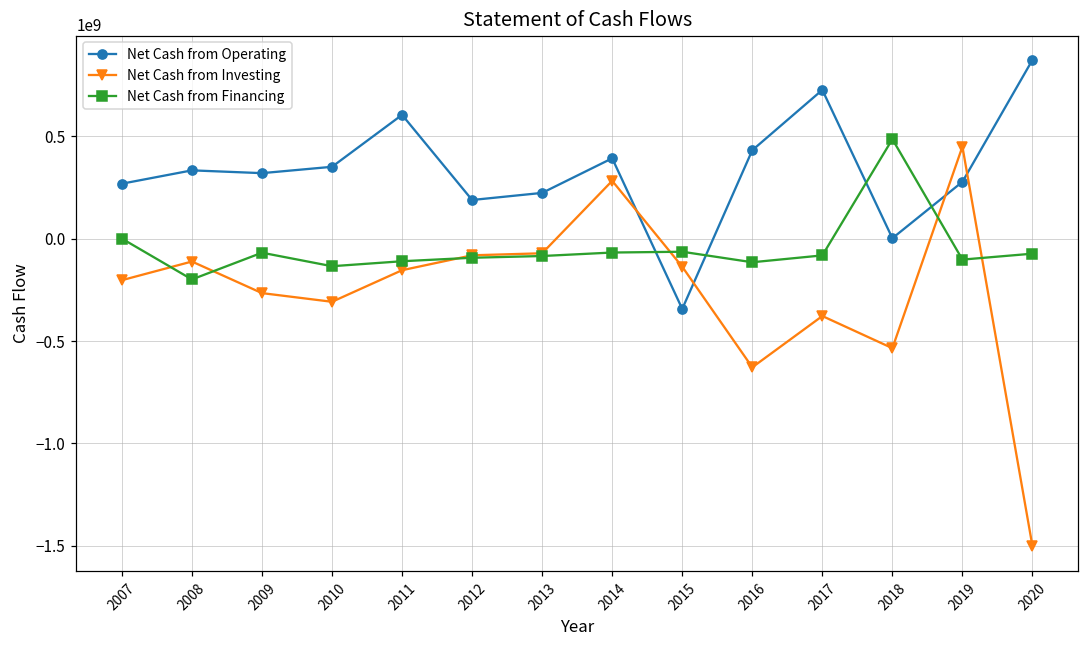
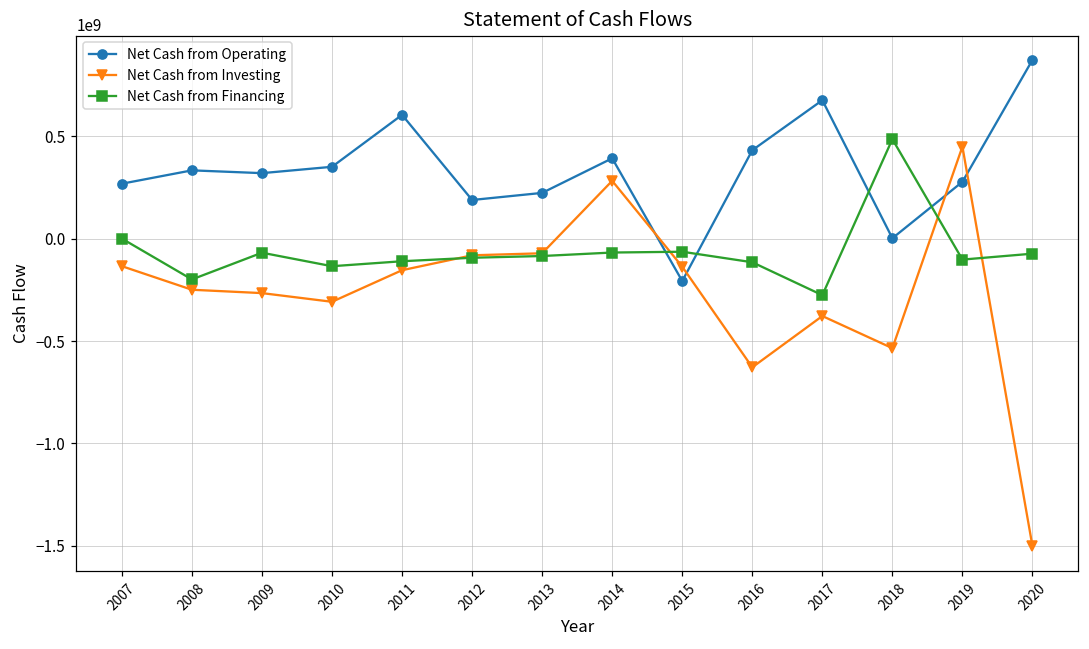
  {
    "Net Cash from Operating": {
      "2007": 270000000,
      "2008": 330000000,
      "2009": 320000000,
      "2010": 350000000,
      "2011": 600000000,
      "2012": 190000000,
      "2013": 220000000,
      "2014": 390000000,
-     "2015": -340000000,
+     "2015": -210000000,
      "2016": 430000000,
-     "2017": 730000000,
+     "2017": 680000000,
      "2018": 0,
      "2019": 280000000,
      "2020": 870000000
    },
    "Net Cash from Investing": {
-     "2007": -200000000,
-     "2008": -110000000,
+     "2007": -130000000,
+     "2008": -250000000,
      "2009": -270000000,
      "2010": -310000000,
      "2011": -150000000,
      "2014": 280000000,
      "2015": -140000000,
      "2016": -630000000,
      "2017": -380000000,
      "2018": -530000000,
      "2019": 450000000,
      "2020": -1500000000
    },
    "Net Cash from Financing": {
      "2007": 0,
      "2008": -200000000,
      "2009": -70000000,
      "2010": -130000000,
      "2011": -110000000,
      "2014": -70000000,
      "2015": -60000000,
      "2016": -120000000,
-     "2017": -80000000,
+     "2017": -280000000,
      "2018": 490000000,
      "2019": -100000000,
      "2020": -70000000
    }
  }
